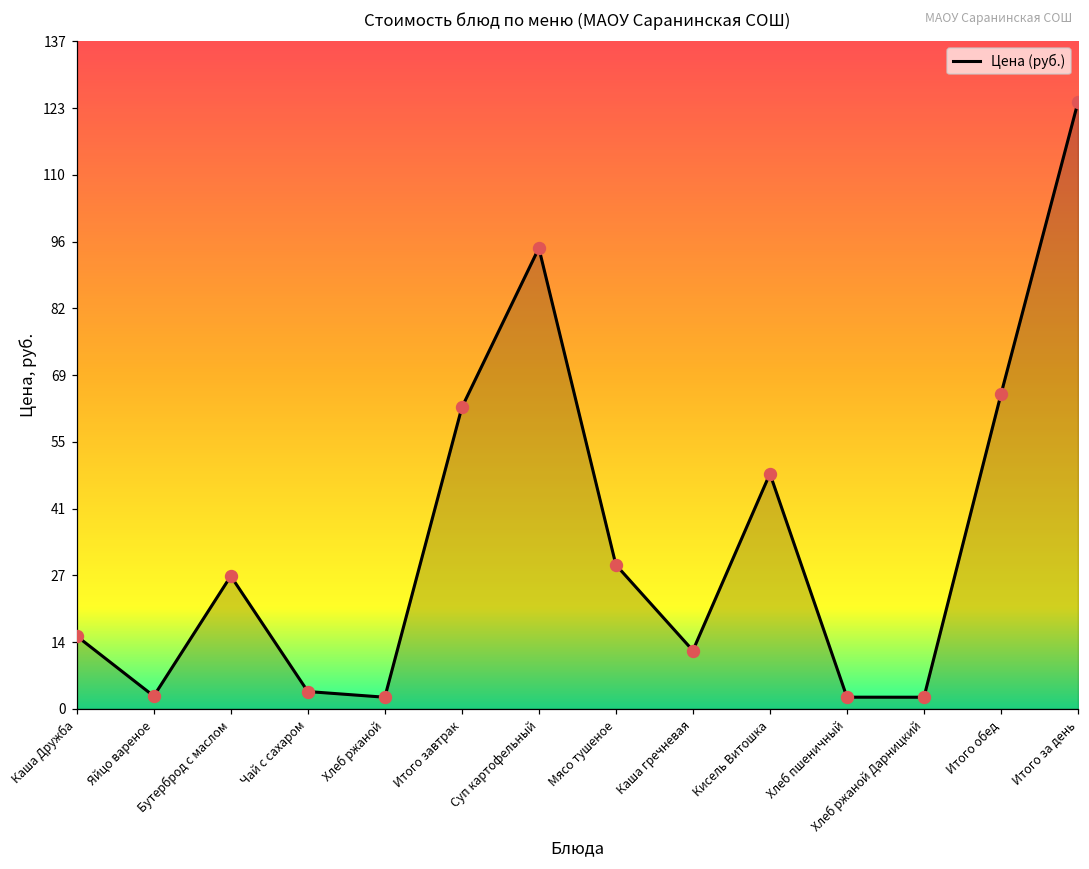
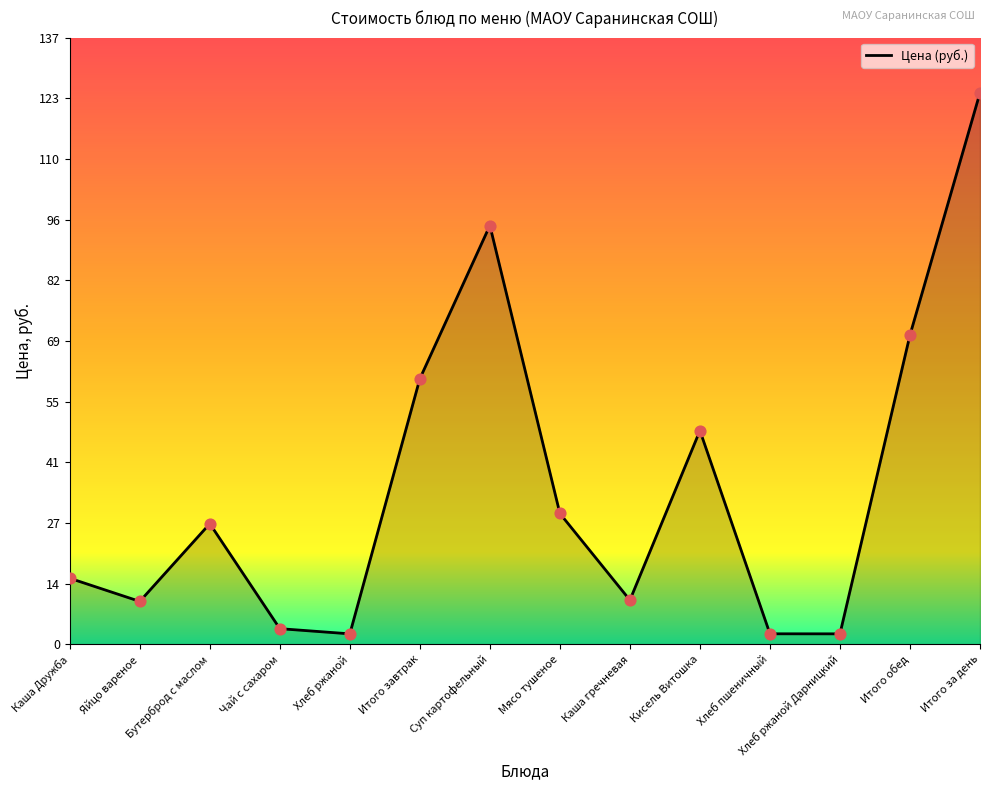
  {
    "Каша Дружба": 15,
-   "Яйцо вареное": 3,
+   "Яйцо вареное": 10,
    "Бутерброд с маслом": 27,
    "Чай с сахаром": 4,
    "Хлеб ржаной": 2,
-   "Итого завтрак": 62,
+   "Итого завтрак": 60,
    "Суп картофельный": 95,
    "Мясо тушеное": 30,
-   "Каша гречневая": 12,
+   "Каша гречневая": 10,
    "Кисель Витошка": 48,
    "Хлеб пшеничный": 2,
    "Хлеб ржаной Дарницкий": 2,
-   "Итого обед": 65,
+   "Итого обед": 70,
    "Итого за день": 125
  }
